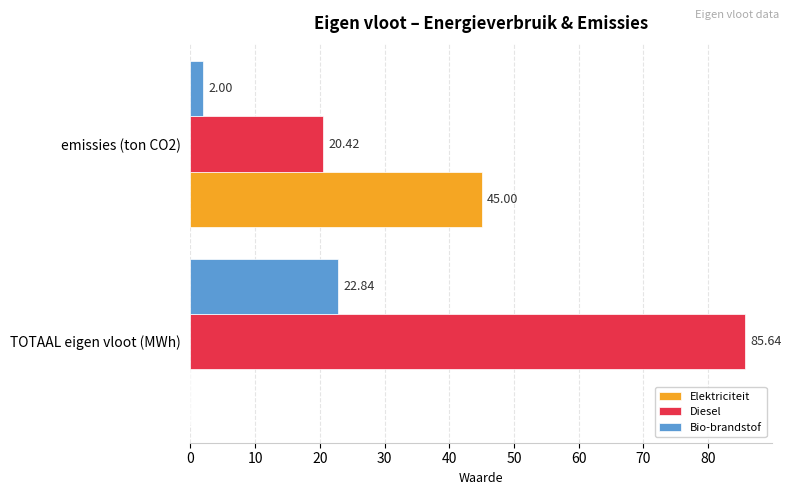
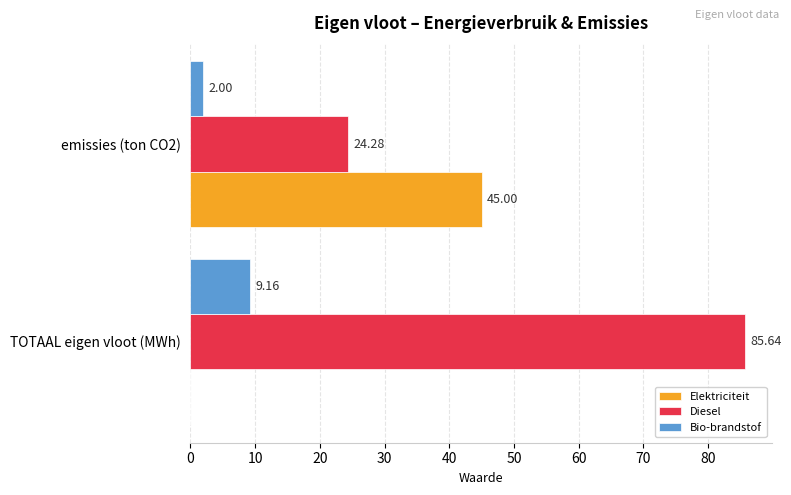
  {
    "Elektriciteit": {
      "emissies (ton CO2)": 45.00
    },
    "Diesel": {
-     "emissies (ton CO2)": 20.42,
+     "emissies (ton CO2)": 24.28,
      "TOTAAL eigen vloot (MWh)": 85.64
    },
    "Bio-brandstof": {
      "emissies (ton CO2)": 2.00,
-     "TOTAAL eigen vloot (MWh)": 22.84
+     "TOTAAL eigen vloot (MWh)": 9.16
    }
  }
